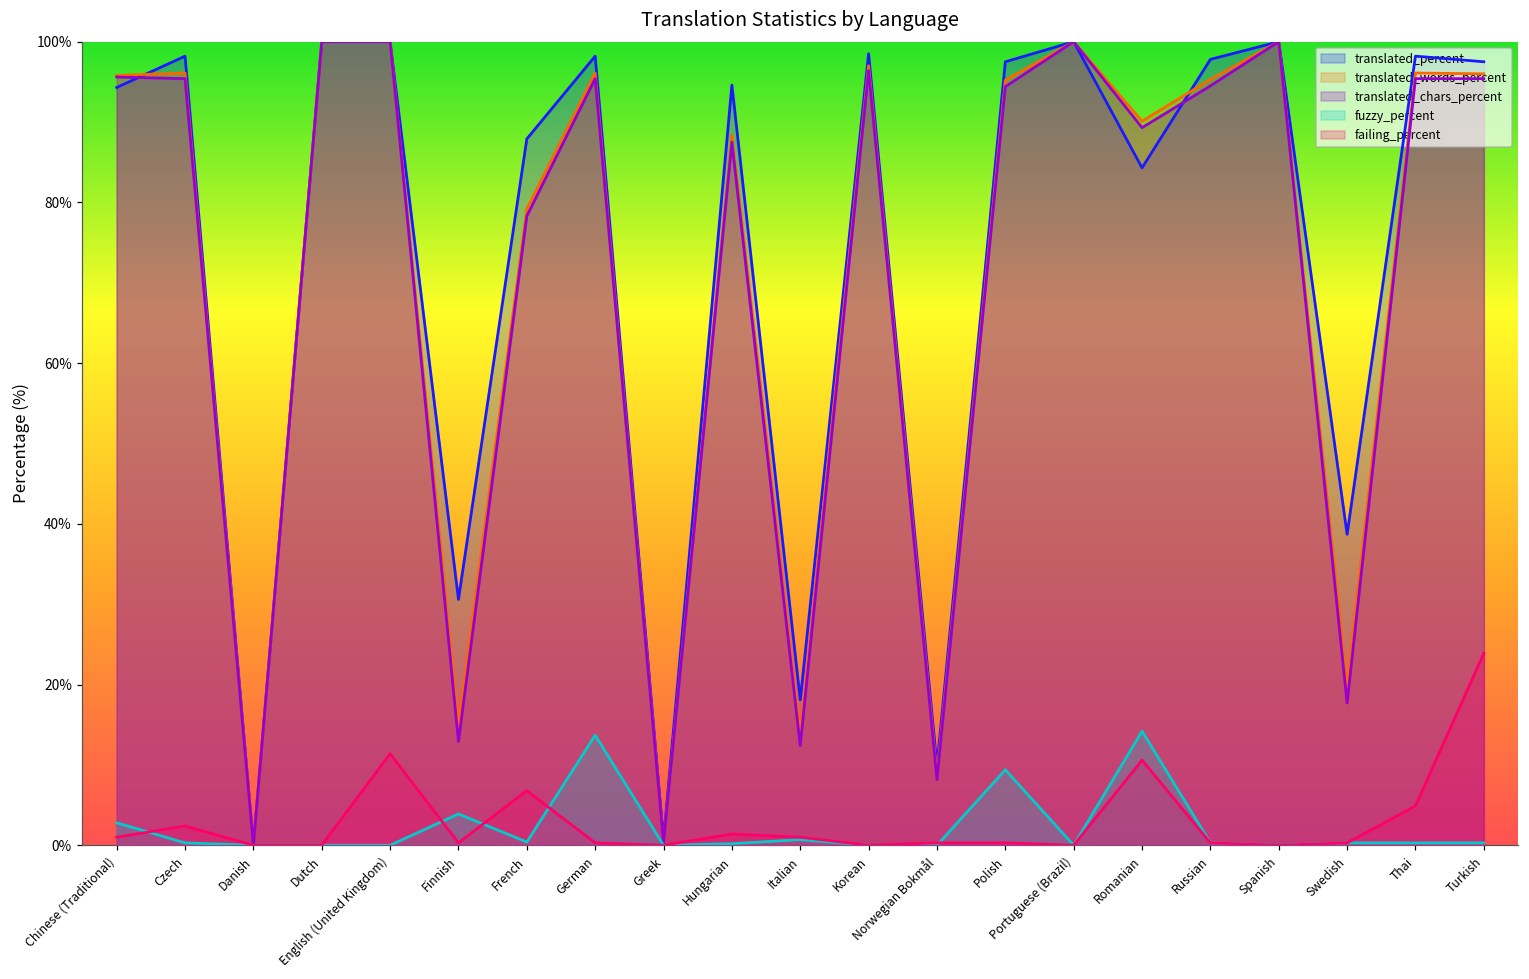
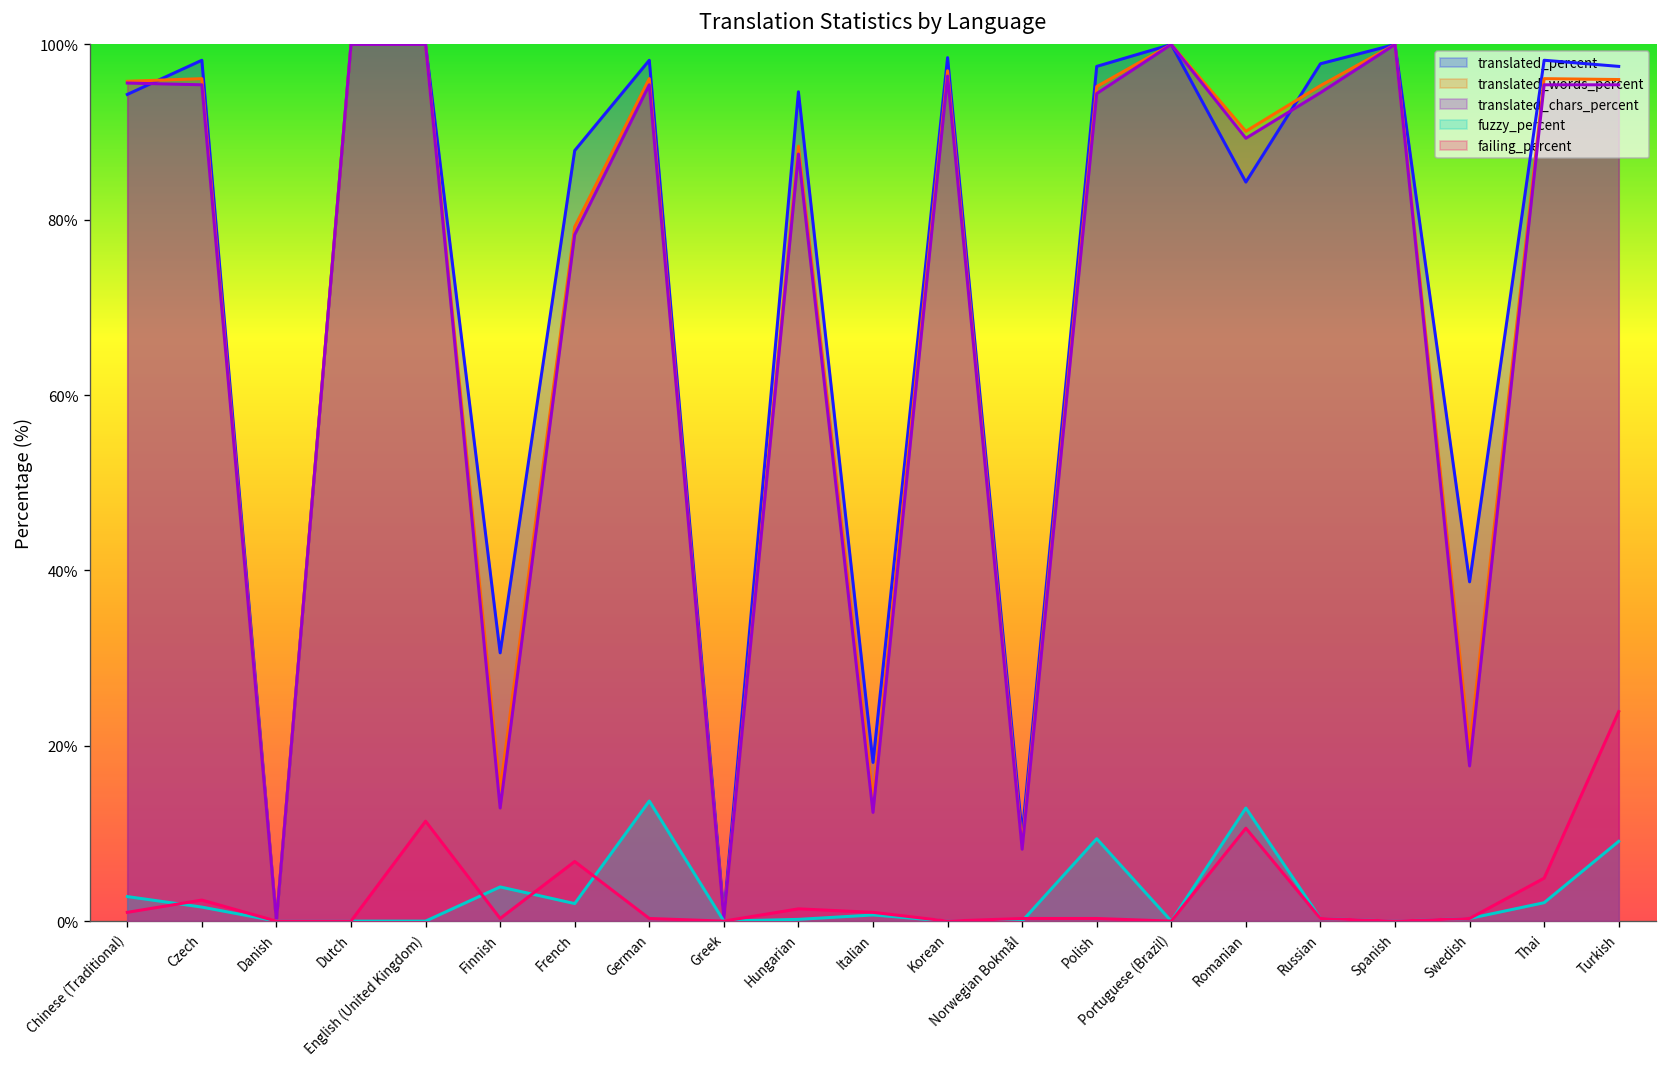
  {
    "fuzzy_percent": {
      "Chinese (Traditional)": "3%",
-     "Czech": "0%",
+     "Czech": "2%",
      "English (United Kingdom)": "0%",
      "Finnish": "4%",
-     "French": "0%",
+     "French": "2%",
      "German": "14%",
      "Hungarian": "0%",
      "Polish": "9%",
-     "Romanian": "14%",
-     "Thai": "0%",
-     "Turkish": "0%"
+     "Romanian": "13%",
+     "Thai": "2%",
+     "Turkish": "9%"
    }
  }
